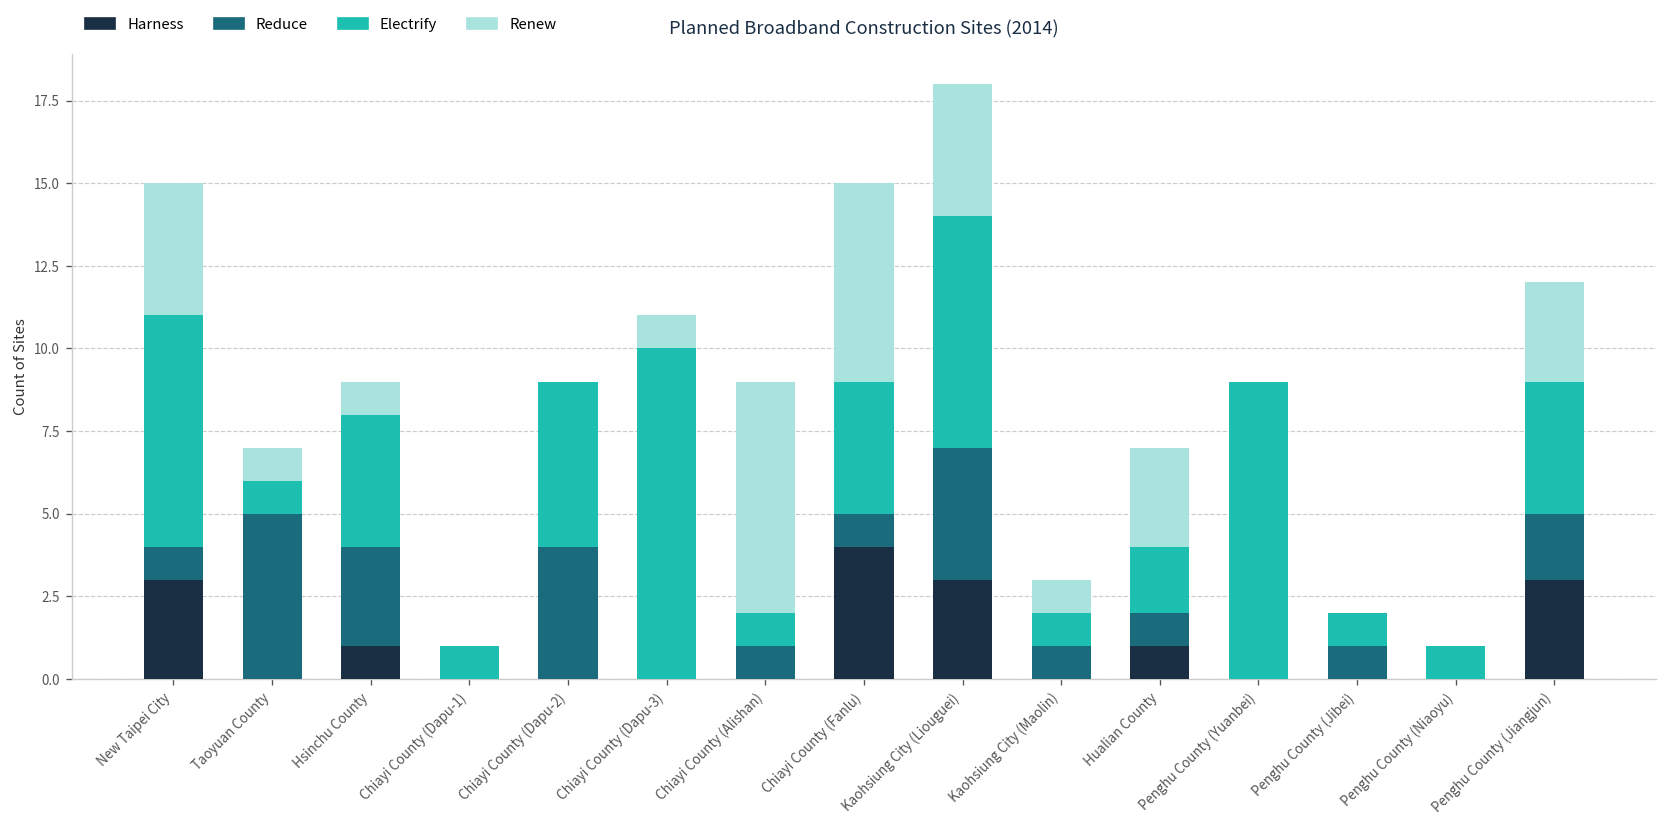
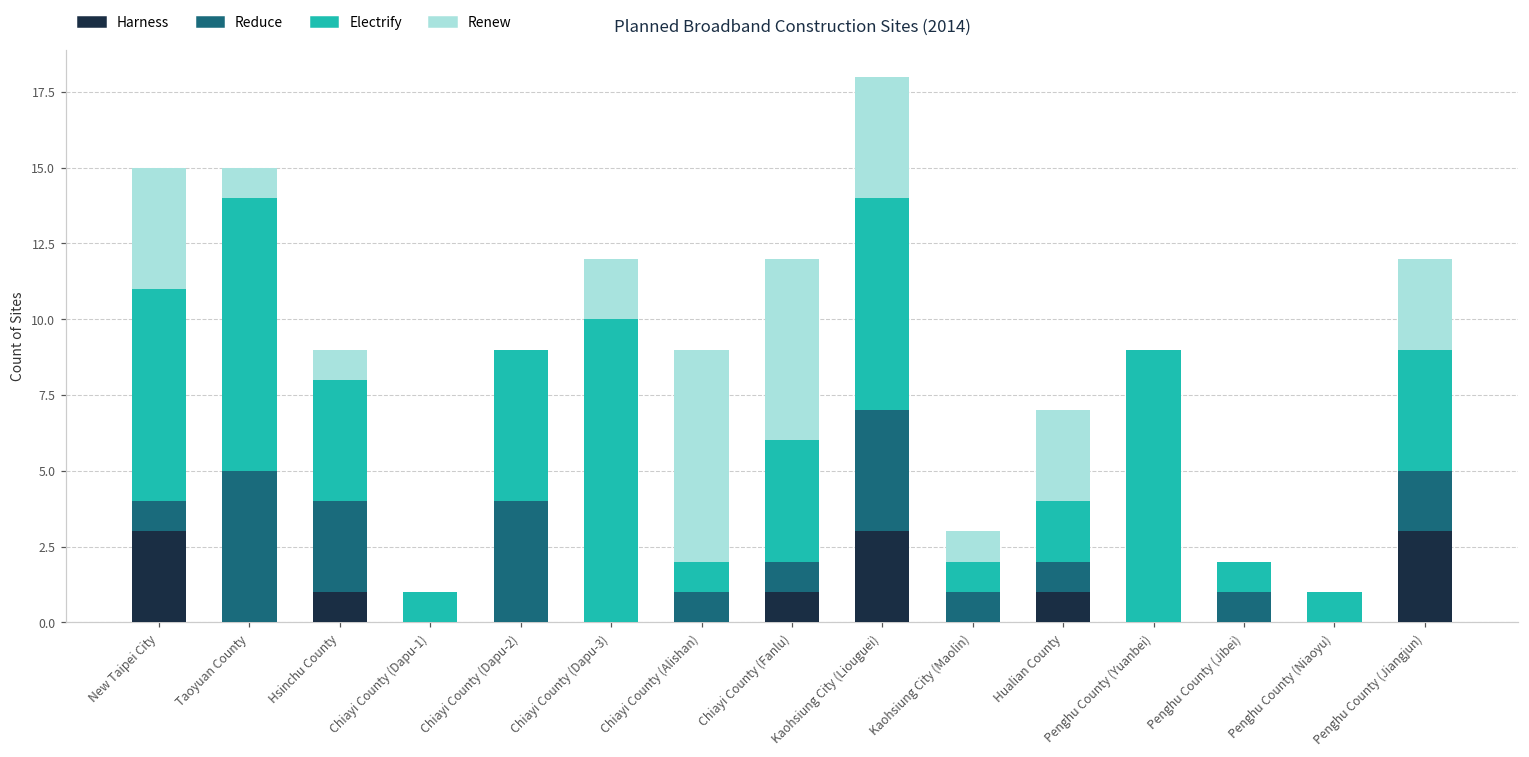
  {
    "Harness": {
      "New Taipei City": 3,
      "Taoyuan County": 0,
      "Hsinchu County": 1,
      "Chiayi County (Dapu-1)": 0,
      "Chiayi County (Dapu-2)": 0,
      "Chiayi County (Dapu-3)": 0,
      "Chiayi County (Alishan)": 0,
-     "Chiayi County (Fanlu)": 4,
+     "Chiayi County (Fanlu)": 1,
      "Kaohsiung City (Liouguei)": 3,
      "Kaohsiung City (Maolin)": 0,
      "Hualian County": 1,
      "Penghu County (Yuanbei)": 0,
      "Penghu County (Jibei)": 0,
      "Penghu County (Niaoyu)": 0,
      "Penghu County (Jiangjun)": 3
    },
    "Electrify": {
      "New Taipei City": 7,
-     "Taoyuan County": 1,
+     "Taoyuan County": 9,
      "Hsinchu County": 4,
      "Chiayi County (Dapu-1)": 1,
      "Chiayi County (Dapu-2)": 5,
      "Chiayi County (Dapu-3)": 10,
      "Chiayi County (Alishan)": 1,
      "Chiayi County (Fanlu)": 4,
      "Kaohsiung City (Liouguei)": 7,
      "Kaohsiung City (Maolin)": 1,
      "Hualian County": 2,
      "Penghu County (Yuanbei)": 9,
      "Penghu County (Jibei)": 1,
      "Penghu County (Niaoyu)": 1,
      "Penghu County (Jiangjun)": 4
    },
    "Renew": {
      "New Taipei City": 4,
      "Taoyuan County": 1,
      "Hsinchu County": 1,
      "Chiayi County (Dapu-1)": 0,
      "Chiayi County (Dapu-2)": 0,
-     "Chiayi County (Dapu-3)": 1,
+     "Chiayi County (Dapu-3)": 2,
      "Chiayi County (Alishan)": 7,
      "Chiayi County (Fanlu)": 6,
      "Kaohsiung City (Liouguei)": 4,
      "Kaohsiung City (Maolin)": 1,
      "Hualian County": 3,
      "Penghu County (Yuanbei)": 0,
      "Penghu County (Jibei)": 0,
      "Penghu County (Niaoyu)": 0,
      "Penghu County (Jiangjun)": 3
    }
  }
